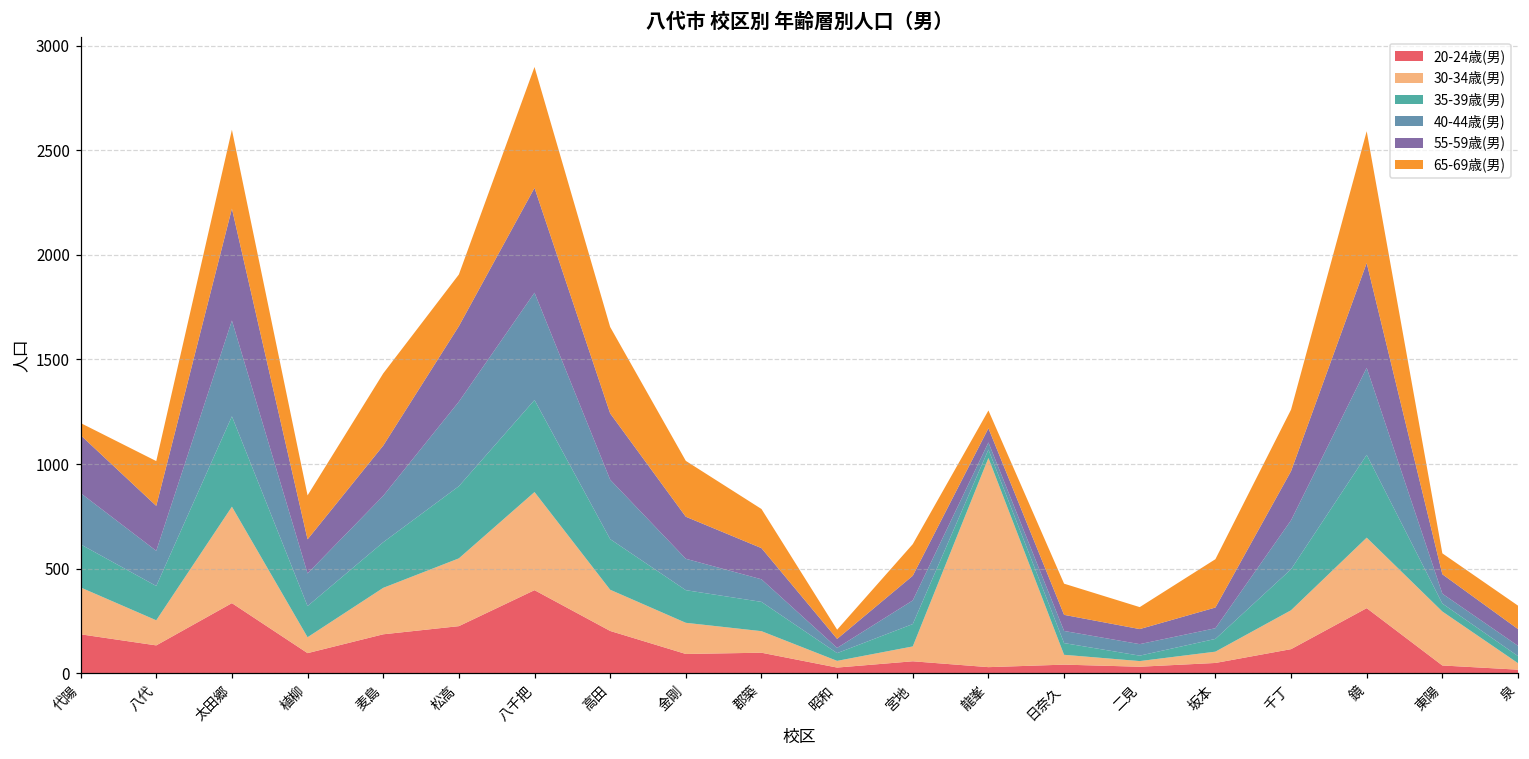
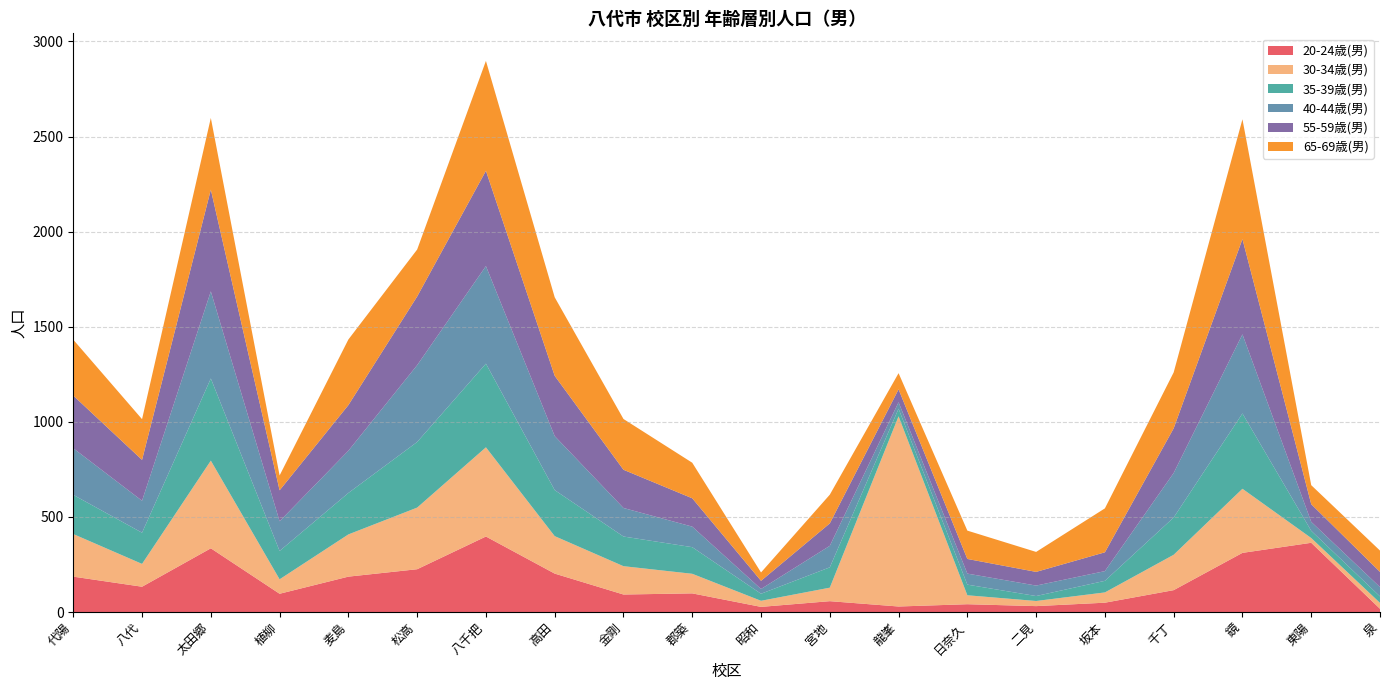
  {
    "20-24歳(男)": {
      "代陽": 190,
      "八代": 130,
      "太田郷": 340,
      "植柳": 100,
      "麦島": 190,
      "松高": 230,
      "八千把": 400,
      "高田": 200,
      "金剛": 90,
      "郡築": 100,
      "昭和": 30,
      "宮地": 60,
      "龍峯": 30,
      "日奈久": 40,
      "二見": 30,
      "坂本": 50,
      "千丁": 120,
      "鏡": 310,
-     "東陽": 40,
+     "東陽": 360,
      "泉": 20
    },
    "30-34歳(男)": {
      "代陽": 220,
      "八代": 120,
      "太田郷": 460,
      "植柳": 80,
      "麦島": 220,
      "松高": 320,
      "八千把": 470,
      "高田": 200,
      "金剛": 150,
      "郡築": 100,
      "昭和": 30,
      "宮地": 70,
      "龍峯": 1000,
      "日奈久": 50,
      "二見": 30,
      "坂本": 50,
      "千丁": 190,
      "鏡": 340,
-     "東陽": 260,
+     "東陽": 30,
      "泉": 30
    },
    "55-59歳(男)": {
      "代陽": 280,
      "八代": 220,
      "太田郷": 540,
      "植柳": 160,
      "麦島": 240,
      "松高": 360,
      "八千把": 500,
      "高田": 320,
      "金剛": 200,
      "郡築": 150,
      "昭和": 40,
      "宮地": 120,
      "龍峯": 70,
      "日奈久": 80,
      "二見": 70,
      "坂本": 100,
      "千丁": 240,
      "鏡": 500,
      "東陽": 90,
      "泉": 80
    },
    "65-69歳(男)": {
-     "代陽": 60,
+     "代陽": 290,
      "八代": 210,
      "太田郷": 380,
-     "植柳": 210,
+     "植柳": 80,
      "麦島": 350,
      "松高": 250,
      "八千把": 580,
      "高田": 410,
      "金剛": 270,
      "郡築": 190,
      "昭和": 40,
      "宮地": 150,
      "龍峯": 90,
      "日奈久": 150,
      "二見": 110,
      "坂本": 230,
      "千丁": 290,
      "鏡": 630,
      "東陽": 100,
      "泉": 110
    }
  }
